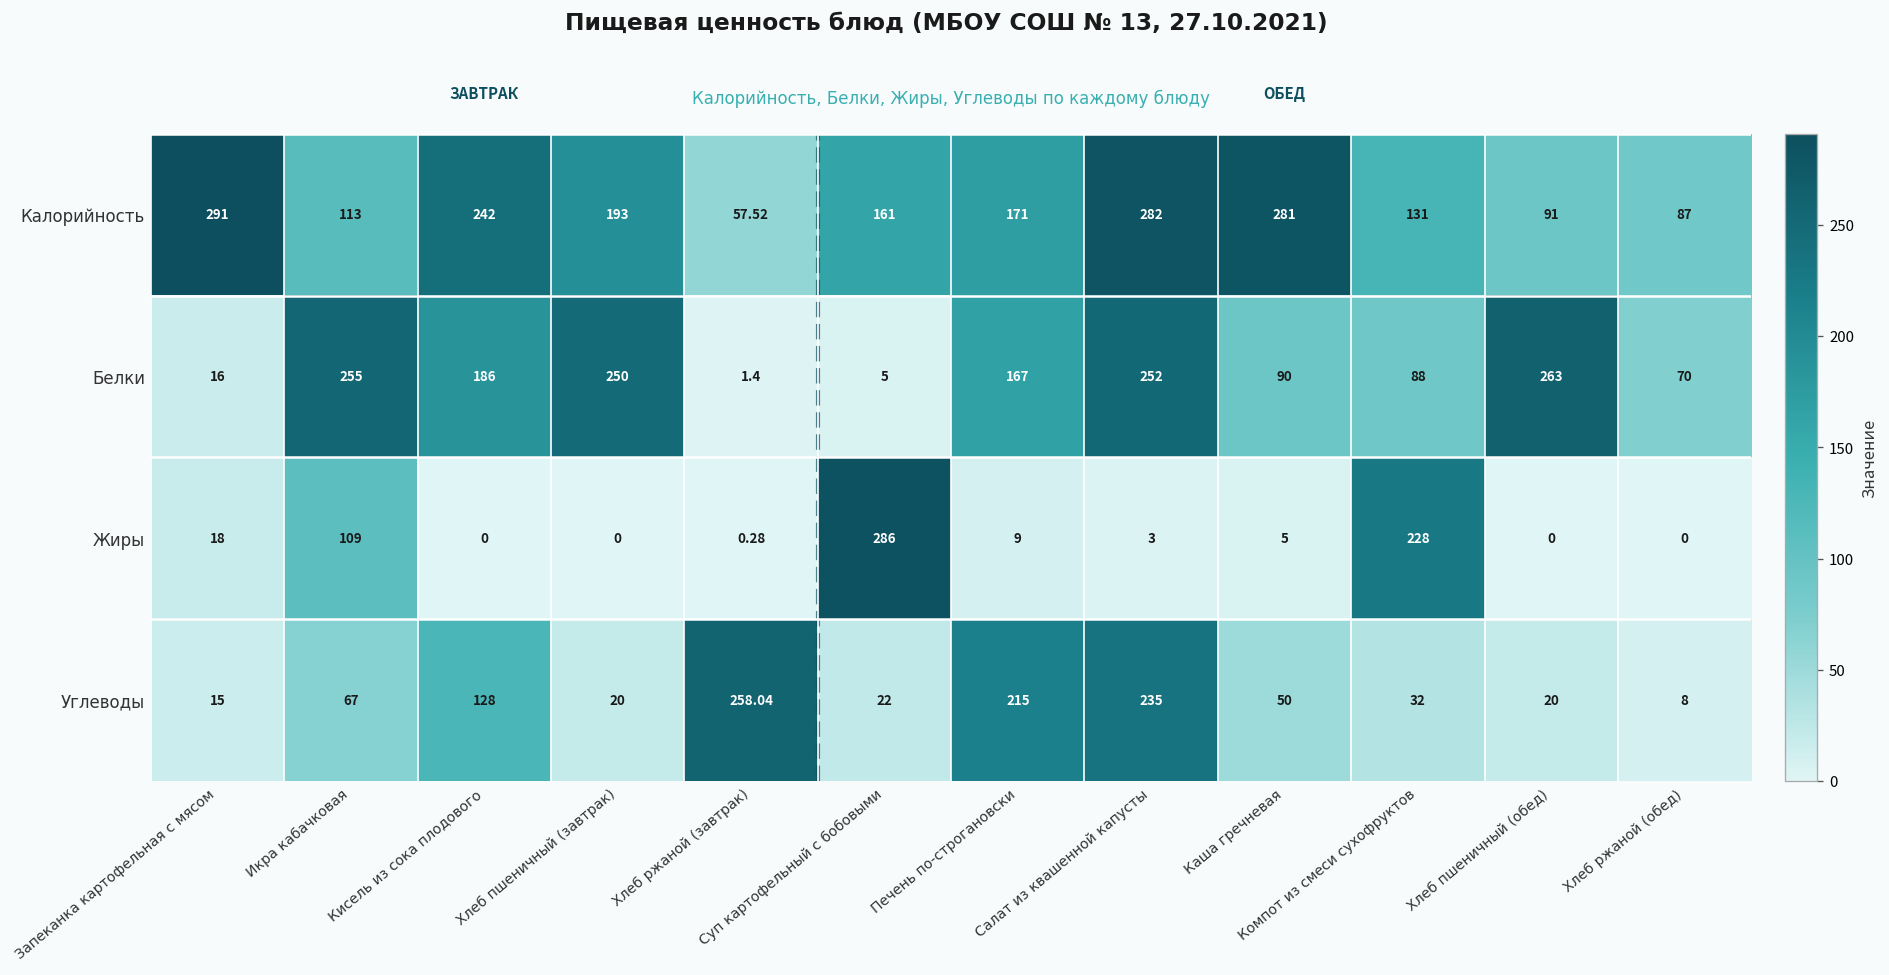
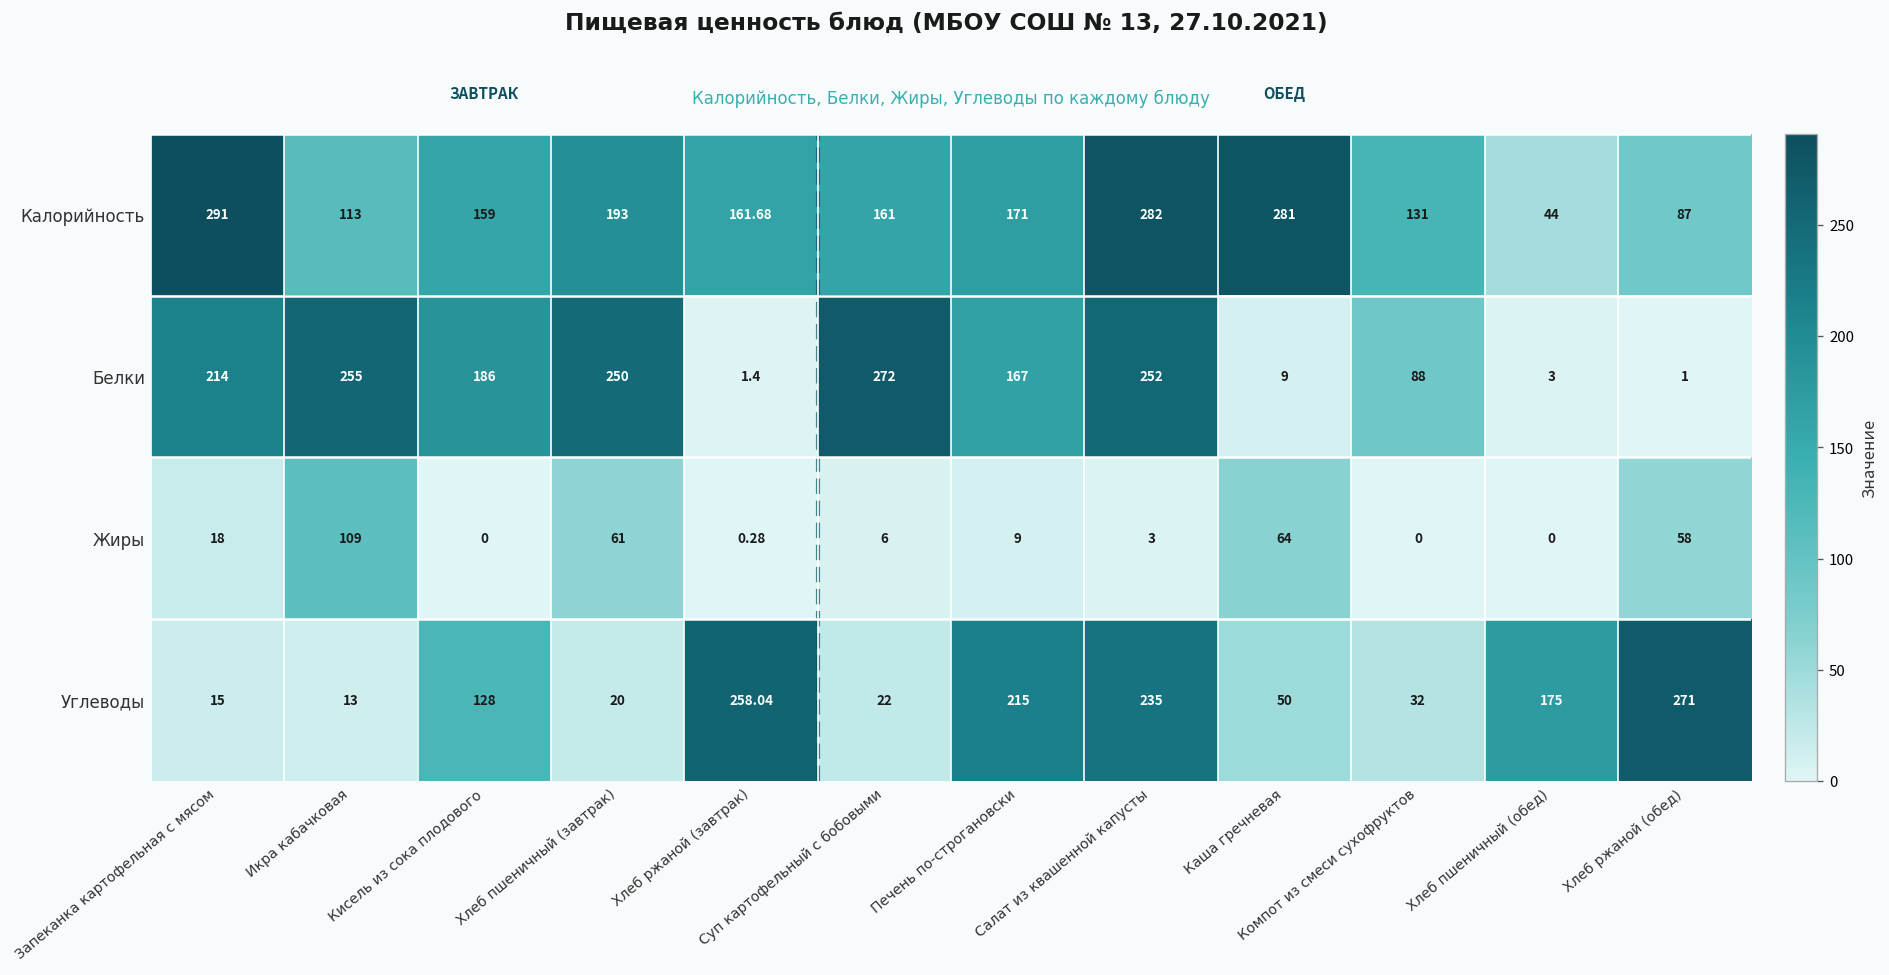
  {
    "Калорийность": {
      "Запеканка картофельная с мясом": 291,
      "Икра кабачковая": 113,
-     "Кисель из сока плодового": 242,
+     "Кисель из сока плодового": 159,
      "Хлеб пшеничный (завтрак)": 193,
-     "Хлеб ржаной (завтрак)": 57.52,
+     "Хлеб ржаной (завтрак)": 161.68,
      "Суп картофельный с бобовыми": 161,
      "Печень по-строгановски": 171,
      "Салат из квашенной капусты": 282,
      "Каша гречневая": 281,
      "Компот из смеси сухофруктов": 131,
-     "Хлеб пшеничный (обед)": 91,
+     "Хлеб пшеничный (обед)": 44,
      "Хлеб ржаной (обед)": 87
    },
    "Белки": {
-     "Запеканка картофельная с мясом": 16,
+     "Запеканка картофельная с мясом": 214,
      "Икра кабачковая": 255,
      "Кисель из сока плодового": 186,
      "Хлеб пшеничный (завтрак)": 250,
      "Хлеб ржаной (завтрак)": 1.4,
-     "Суп картофельный с бобовыми": 5,
+     "Суп картофельный с бобовыми": 272,
      "Печень по-строгановски": 167,
      "Салат из квашенной капусты": 252,
-     "Каша гречневая": 90,
+     "Каша гречневая": 9,
      "Компот из смеси сухофруктов": 88,
-     "Хлеб пшеничный (обед)": 263,
-     "Хлеб ржаной (обед)": 70
+     "Хлеб пшеничный (обед)": 3,
+     "Хлеб ржаной (обед)": 1
    },
    "Жиры": {
      "Запеканка картофельная с мясом": 18,
      "Икра кабачковая": 109,
      "Кисель из сока плодового": 0,
-     "Хлеб пшеничный (завтрак)": 0,
+     "Хлеб пшеничный (завтрак)": 61,
      "Хлеб ржаной (завтрак)": 0.28,
-     "Суп картофельный с бобовыми": 286,
+     "Суп картофельный с бобовыми": 6,
      "Печень по-строгановски": 9,
      "Салат из квашенной капусты": 3,
-     "Каша гречневая": 5,
-     "Компот из смеси сухофруктов": 228,
+     "Каша гречневая": 64,
+     "Компот из смеси сухофруктов": 0,
      "Хлеб пшеничный (обед)": 0,
-     "Хлеб ржаной (обед)": 0
+     "Хлеб ржаной (обед)": 58
    },
    "Углеводы": {
      "Запеканка картофельная с мясом": 15,
-     "Икра кабачковая": 67,
+     "Икра кабачковая": 13,
      "Кисель из сока плодового": 128,
      "Хлеб пшеничный (завтрак)": 20,
      "Хлеб ржаной (завтрак)": 258.04,
      "Суп картофельный с бобовыми": 22,
      "Печень по-строгановски": 215,
      "Салат из квашенной капусты": 235,
      "Каша гречневая": 50,
      "Компот из смеси сухофруктов": 32,
-     "Хлеб пшеничный (обед)": 20,
-     "Хлеб ржаной (обед)": 8
+     "Хлеб пшеничный (обед)": 175,
+     "Хлеб ржаной (обед)": 271
    }
  }
